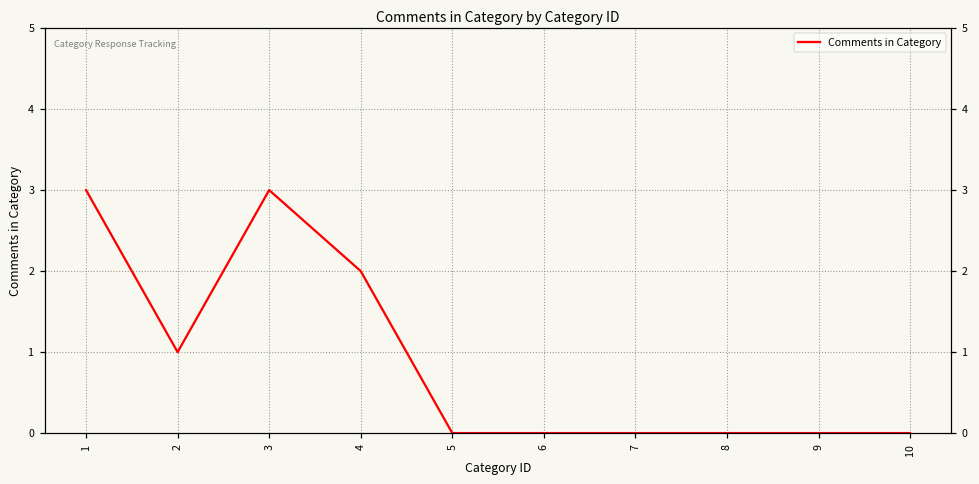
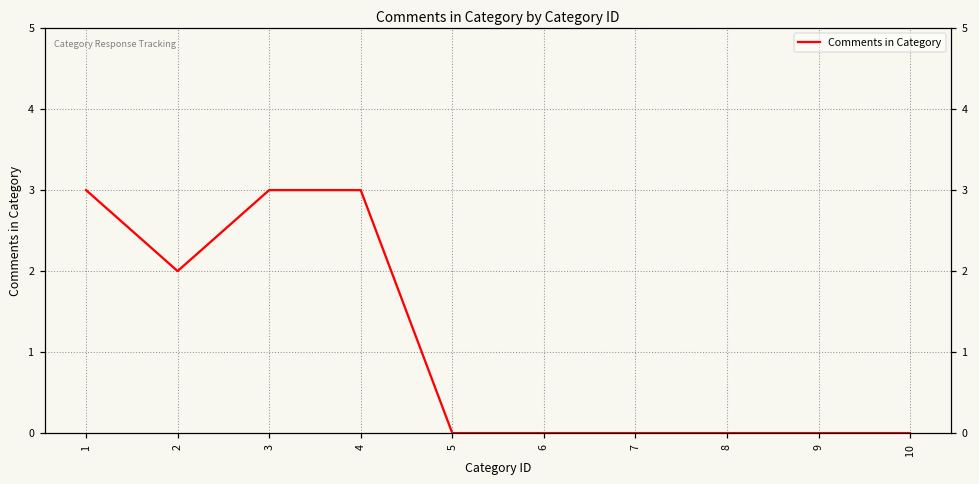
  {
    "1": 3,
-   "2": 1,
+   "2": 2,
    "3": 3,
-   "4": 2,
+   "4": 3,
    "5": 0,
    "6": 0,
    "7": 0,
    "8": 0,
    "9": 0,
    "10": 0
  }
